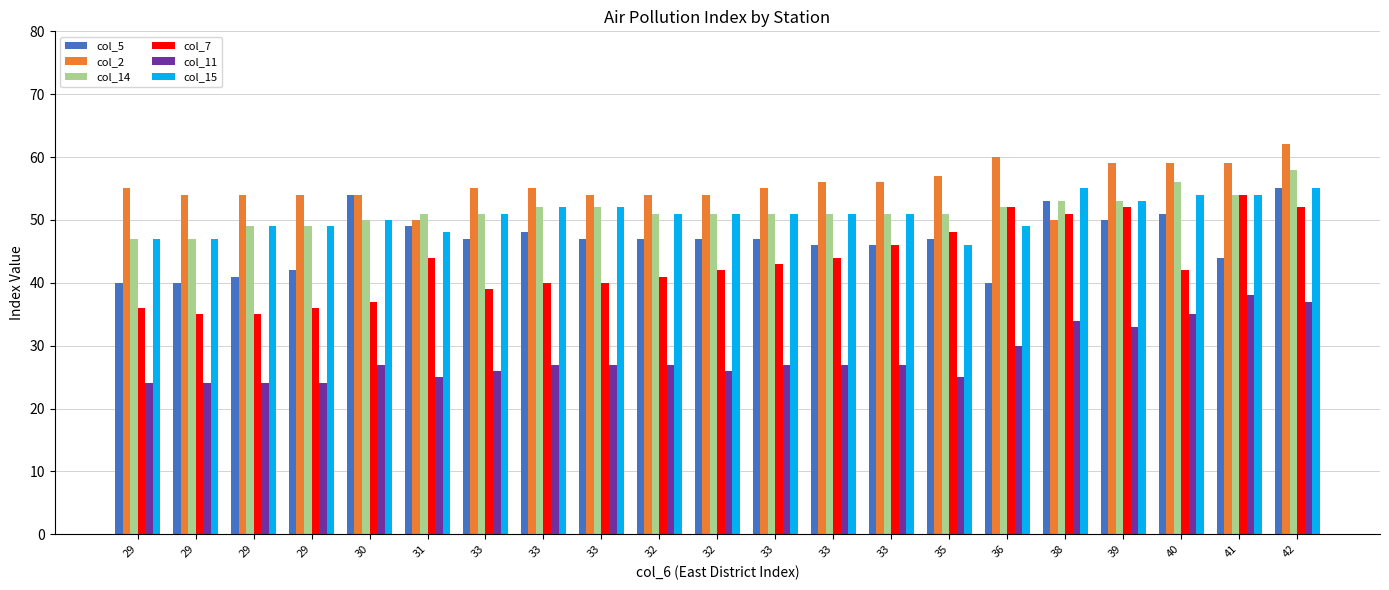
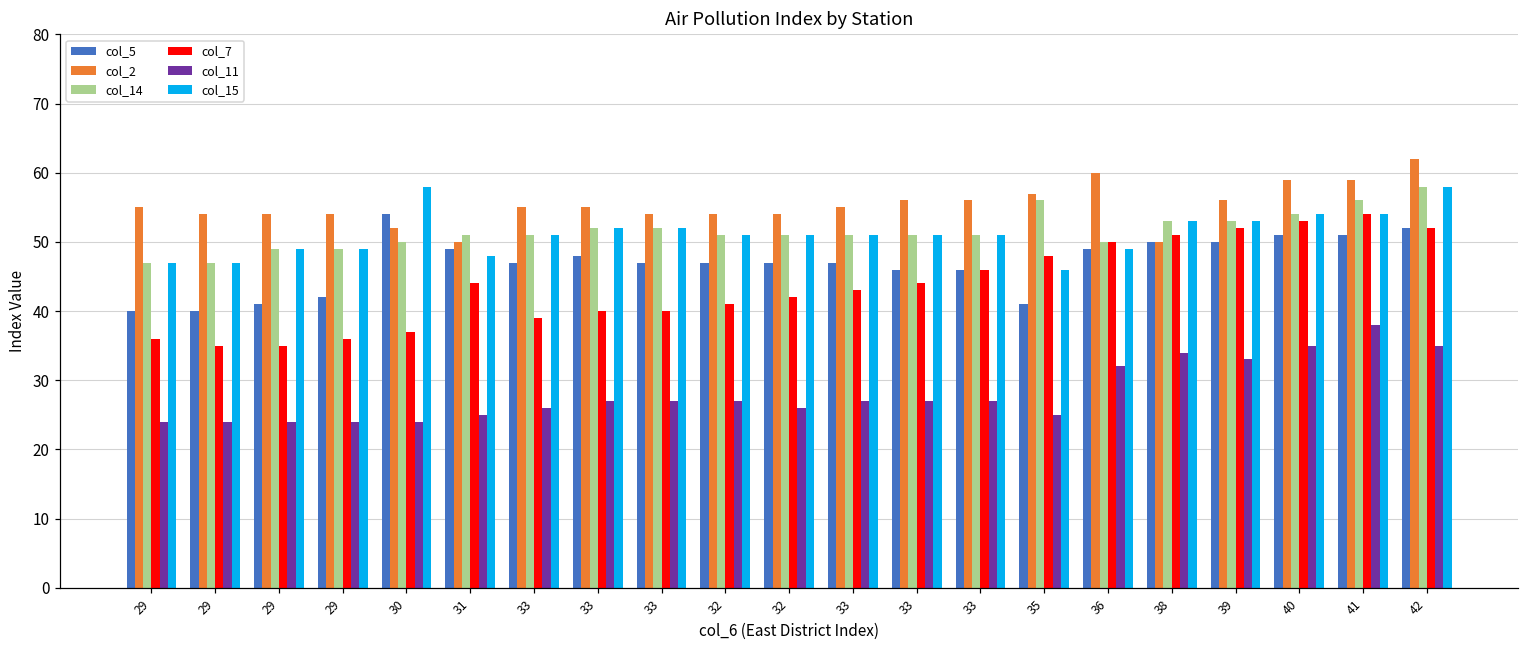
  {
    "col_5": {
      "30": 54,
      "31": 49,
-     "35": 47,
-     "36": 40,
-     "38": 53,
+     "35": 41,
+     "36": 49,
+     "38": 50,
      "39": 50,
      "40": 51,
-     "41": 44,
-     "42": 55
+     "41": 51,
+     "42": 52
    },
    "col_2": {
-     "30": 54,
+     "30": 52,
      "31": 50,
      "35": 57,
      "36": 60,
      "38": 50,
-     "39": 59,
+     "39": 56,
      "40": 59,
      "41": 59,
      "42": 62
    },
    "col_14": {
      "30": 50,
      "31": 51,
-     "35": 51,
-     "36": 52,
+     "35": 56,
+     "36": 50,
      "38": 53,
      "39": 53,
-     "40": 56,
-     "41": 54,
+     "40": 54,
+     "41": 56,
      "42": 58
    },
    "col_7": {
      "30": 37,
      "31": 44,
      "35": 48,
-     "36": 52,
+     "36": 50,
      "38": 51,
      "39": 52,
-     "40": 42,
+     "40": 53,
      "41": 54,
      "42": 52
    },
    "col_11": {
-     "30": 27,
+     "30": 24,
      "31": 25,
      "35": 25,
-     "36": 30,
+     "36": 32,
      "38": 34,
      "39": 33,
      "40": 35,
      "41": 38,
-     "42": 37
+     "42": 35
    },
    "col_15": {
-     "30": 50,
+     "30": 58,
      "31": 48,
      "35": 46,
      "36": 49,
-     "38": 55,
+     "38": 53,
      "39": 53,
      "40": 54,
      "41": 54,
-     "42": 55
+     "42": 58
    }
  }
